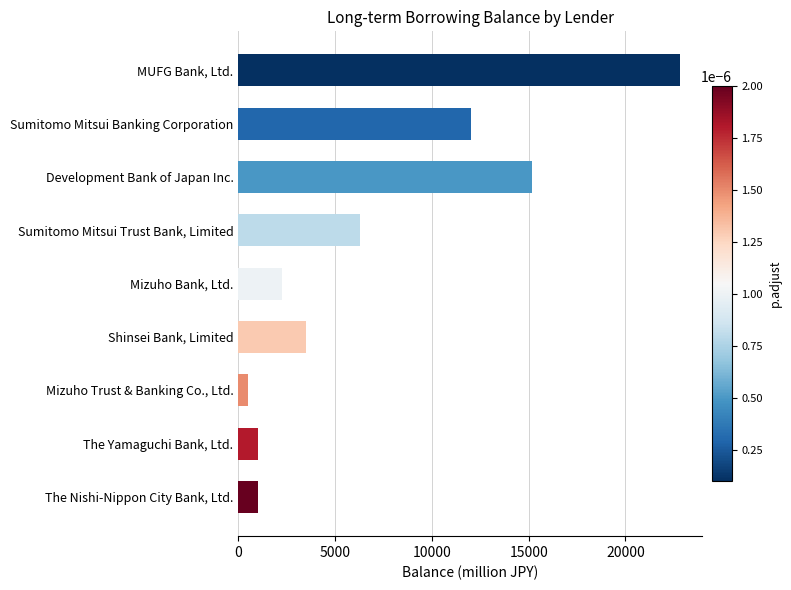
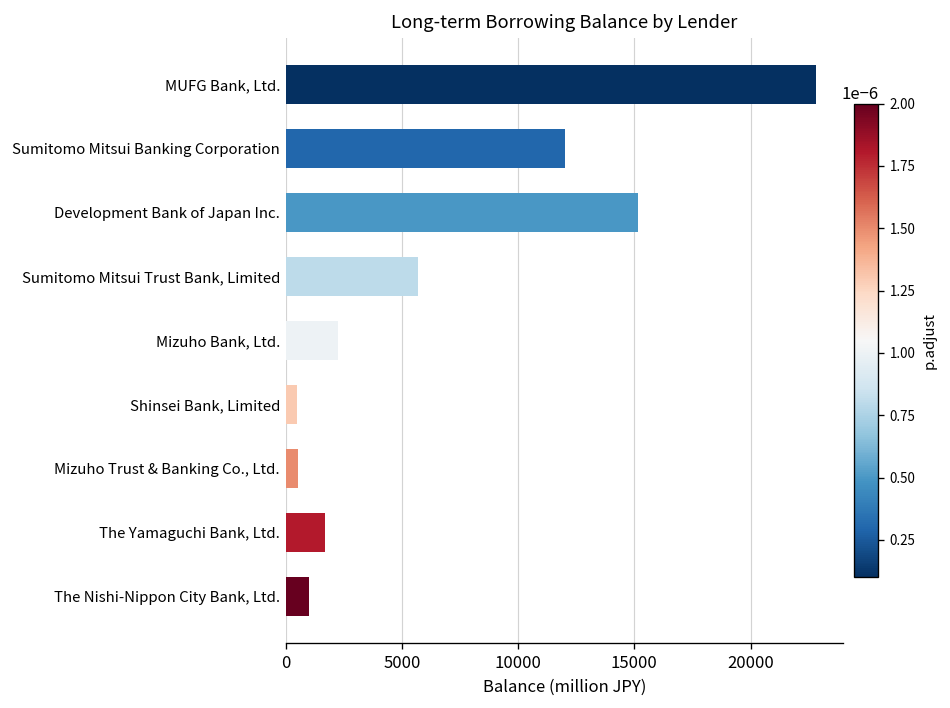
  {
    "MUFG Bank, Ltd.": 22800,
    "Sumitomo Mitsui Banking Corporation": 12000,
    "Development Bank of Japan Inc.": 15200,
-   "Sumitomo Mitsui Trust Bank, Limited": 6300,
+   "Sumitomo Mitsui Trust Bank, Limited": 5700,
    "Mizuho Bank, Ltd.": 2200,
-   "Shinsei Bank, Limited": 3500,
+   "Shinsei Bank, Limited": 500,
    "Mizuho Trust & Banking Co., Ltd.": 500,
-   "The Yamaguchi Bank, Ltd.": 1000,
+   "The Yamaguchi Bank, Ltd.": 1700,
    "The Nishi-Nippon City Bank, Ltd.": 1000
  }
